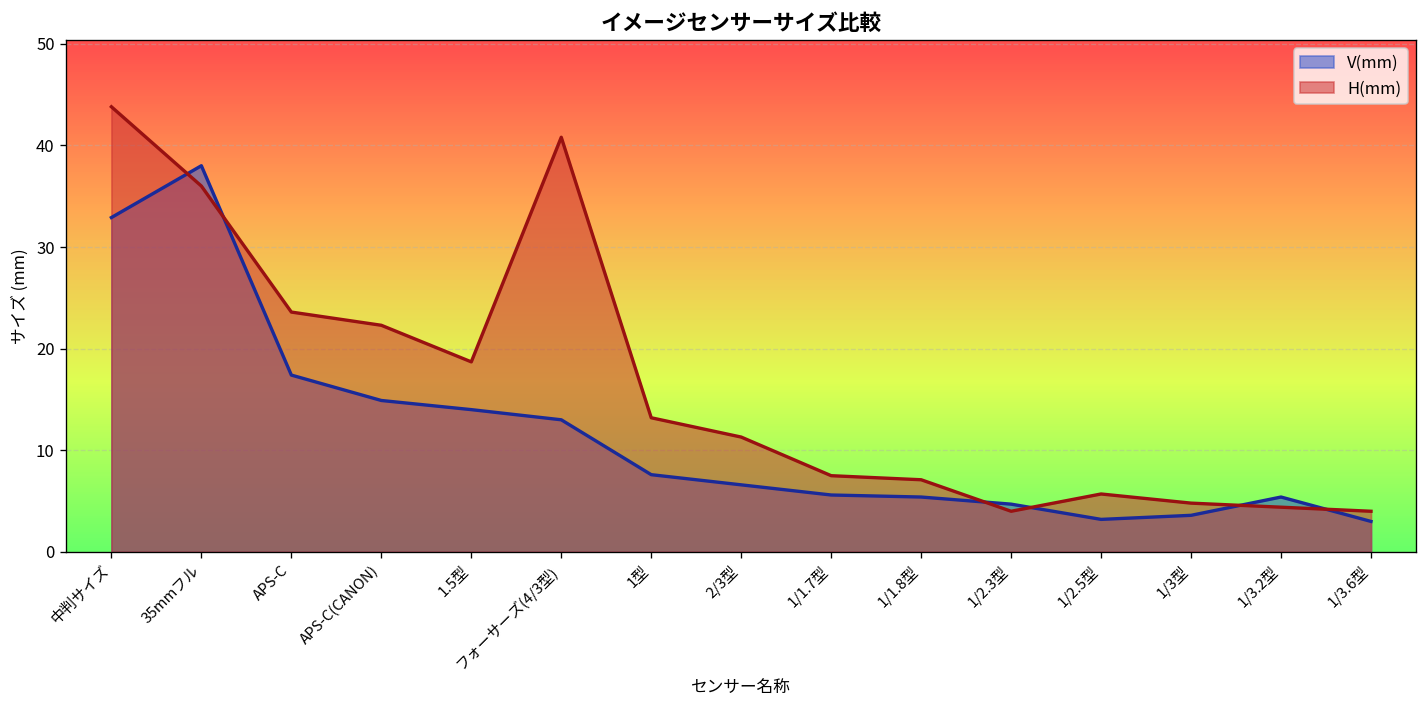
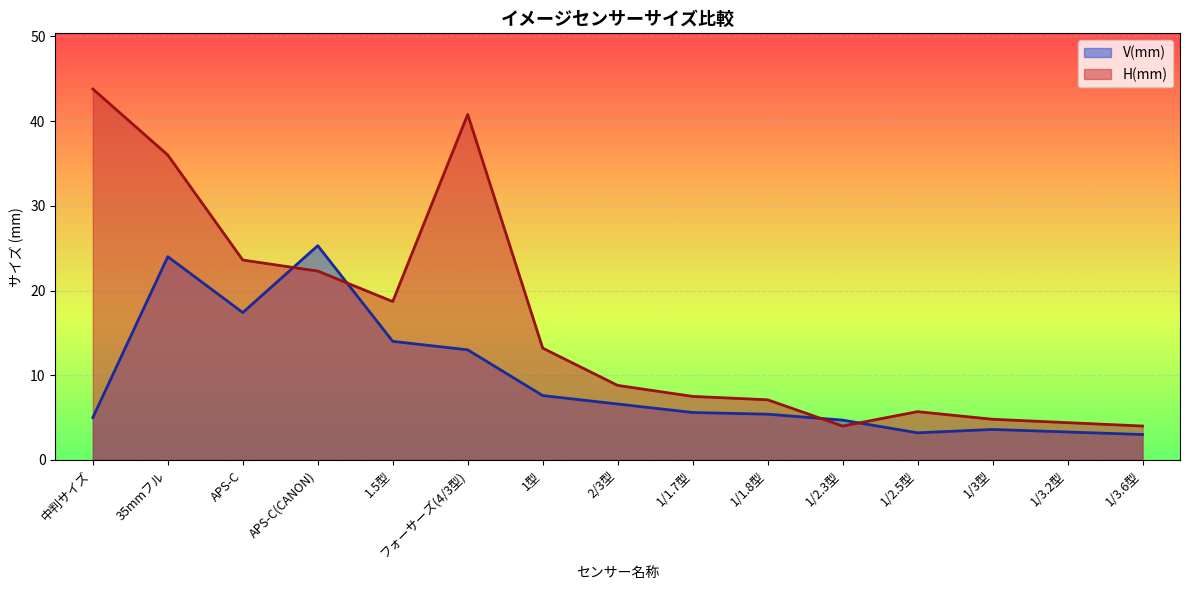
  {
    "V(mm)": {
-     "中判サイズ": 33,
-     "35mmフル": 38,
+     "中判サイズ": 5,
+     "35mmフル": 24,
      "APS-C": 17,
-     "APS-C(CANON)": 15,
+     "APS-C(CANON)": 25,
      "1.5型": 14,
      "フォーサーズ(4/3型)": 13,
      "1型": 8,
      "2/3型": 7,
      "1/1.7型": 6,
      "1/1.8型": 5,
      "1/2.3型": 5,
      "1/2.5型": 3,
      "1/3型": 4,
-     "1/3.2型": 5,
+     "1/3.2型": 3,
      "1/3.6型": 3
    },
    "H(mm)": {
      "中判サイズ": 44,
      "35mmフル": 36,
      "APS-C": 24,
      "APS-C(CANON)": 22,
      "1.5型": 19,
      "フォーサーズ(4/3型)": 41,
      "1型": 13,
-     "2/3型": 11,
+     "2/3型": 9,
      "1/1.7型": 8,
      "1/1.8型": 7,
      "1/2.3型": 4,
      "1/2.5型": 6,
      "1/3型": 5,
      "1/3.2型": 4,
      "1/3.6型": 4
    }
  }
